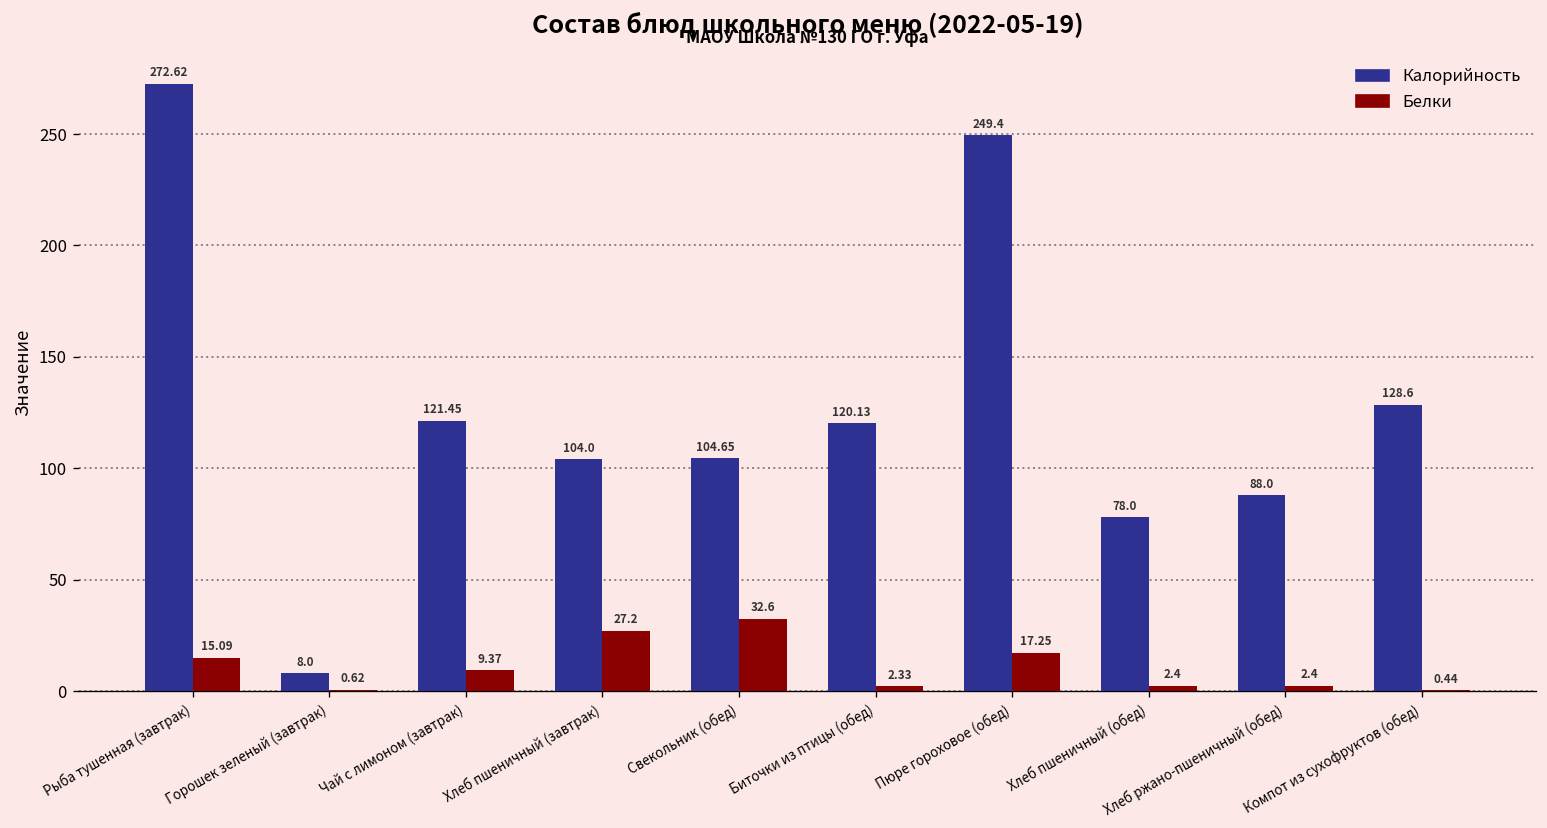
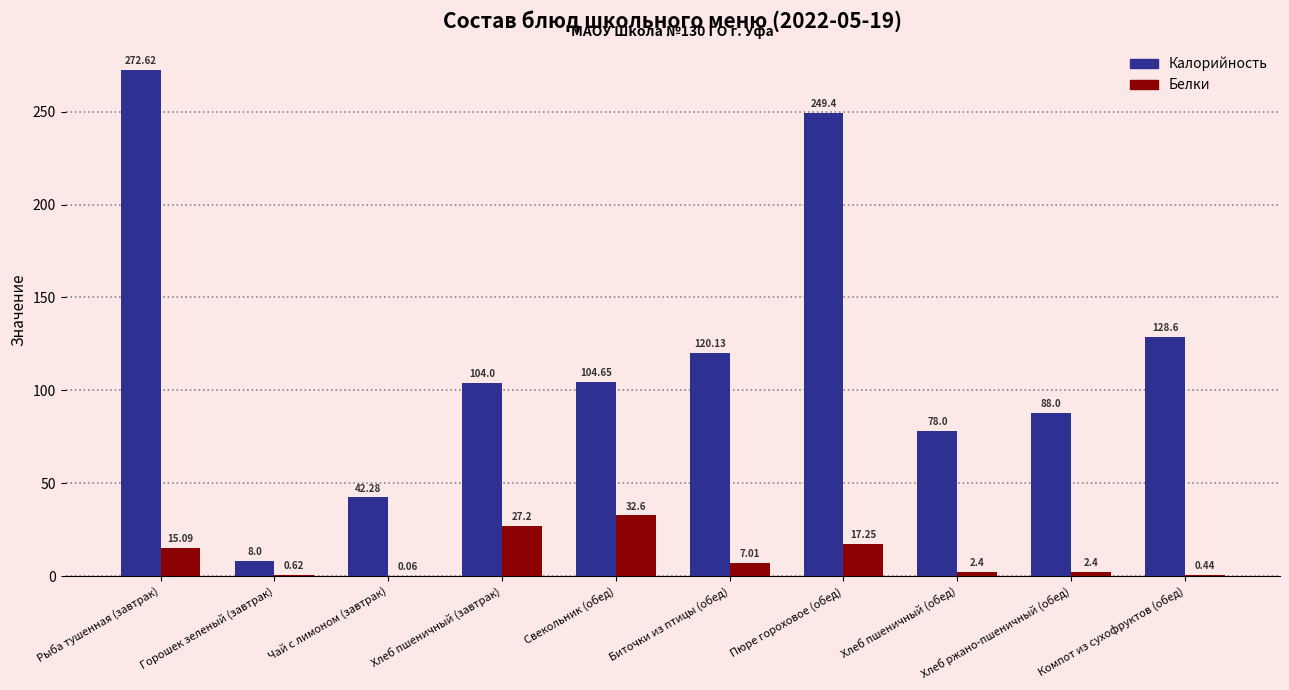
  {
    "Калорийность": {
      "Рыба тушенная (завтрак)": 272.62,
      "Горошек зеленый (завтрак)": 8.0,
-     "Чай с лимоном (завтрак)": 121.45,
+     "Чай с лимоном (завтрак)": 42.28,
      "Хлеб пшеничный (завтрак)": 104.0,
      "Свекольник (обед)": 104.65,
      "Биточки из птицы (обед)": 120.13,
      "Пюре гороховое (обед)": 249.4,
      "Хлеб пшеничный (обед)": 78.0,
      "Хлеб ржано-пшеничный (обед)": 88.0,
      "Компот из сухофруктов (обед)": 128.6
    },
    "Белки": {
      "Рыба тушенная (завтрак)": 15.09,
      "Горошек зеленый (завтрак)": 0.62,
-     "Чай с лимоном (завтрак)": 9.37,
+     "Чай с лимоном (завтрак)": 0.06,
      "Хлеб пшеничный (завтрак)": 27.2,
      "Свекольник (обед)": 32.6,
-     "Биточки из птицы (обед)": 2.33,
+     "Биточки из птицы (обед)": 7.01,
      "Пюре гороховое (обед)": 17.25,
      "Хлеб пшеничный (обед)": 2.4,
      "Хлеб ржано-пшеничный (обед)": 2.4,
      "Компот из сухофруктов (обед)": 0.44
    }
  }
